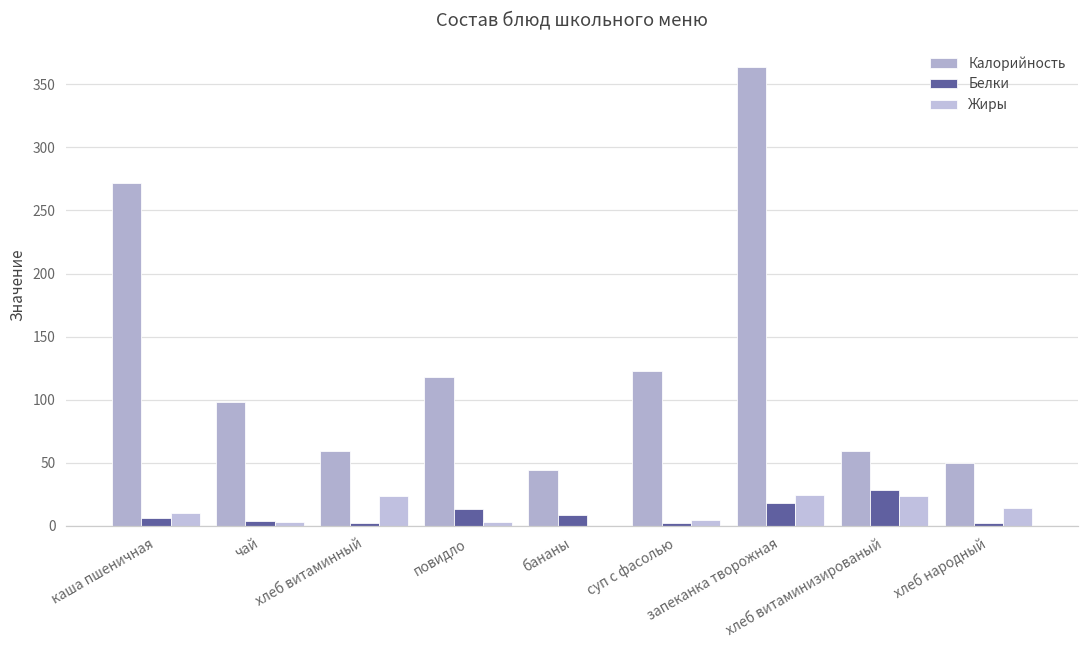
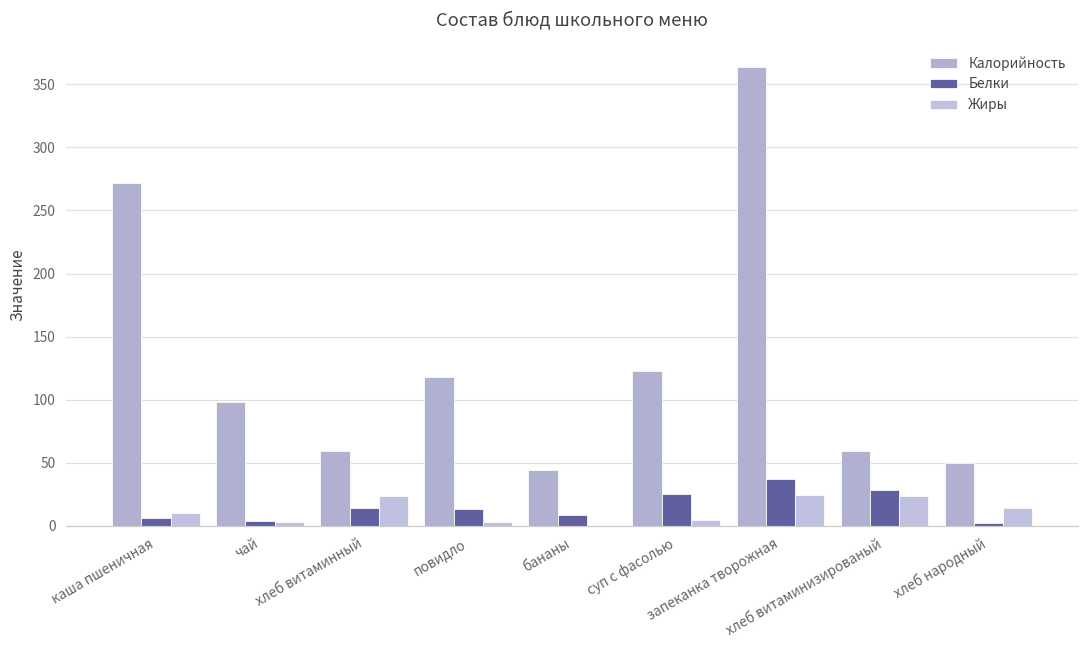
  {
    "Белки": {
      "каша пшеничная": 6,
      "чай": 4,
-     "хлеб витаминный": 2,
+     "хлеб витаминный": 14,
      "повидло": 14,
      "бананы": 8,
-     "суп с фасолью": 2,
-     "запеканка творожная": 18,
+     "суп с фасолью": 25,
+     "запеканка творожная": 37,
      "хлеб витаминизированый": 28
    }
  }
